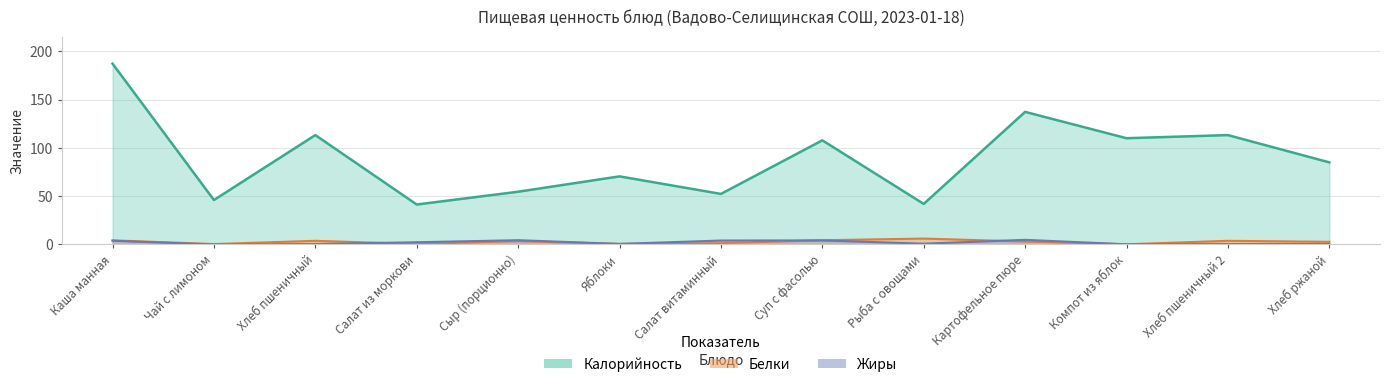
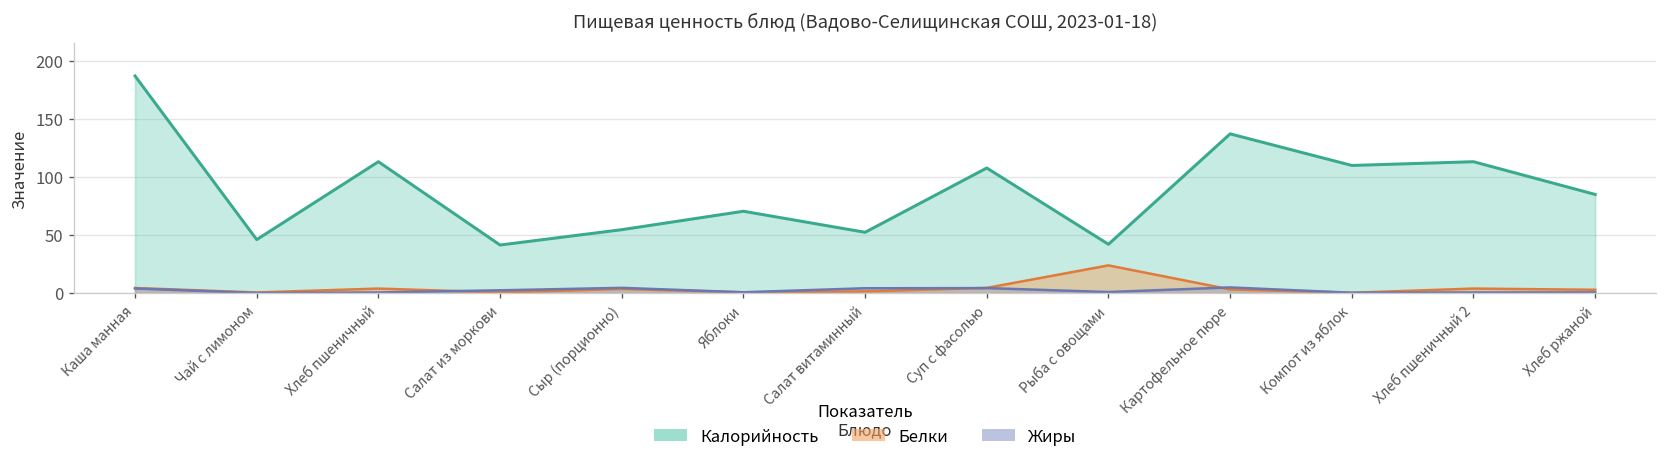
  {
    "Белки": {
      "Хлеб пшеничный": 0,
      "Салат витаминный": 0,
-     "Рыба с овощами": 10,
+     "Рыба с овощами": 20,
      "Хлеб пшеничный 2": 0
    }
  }
